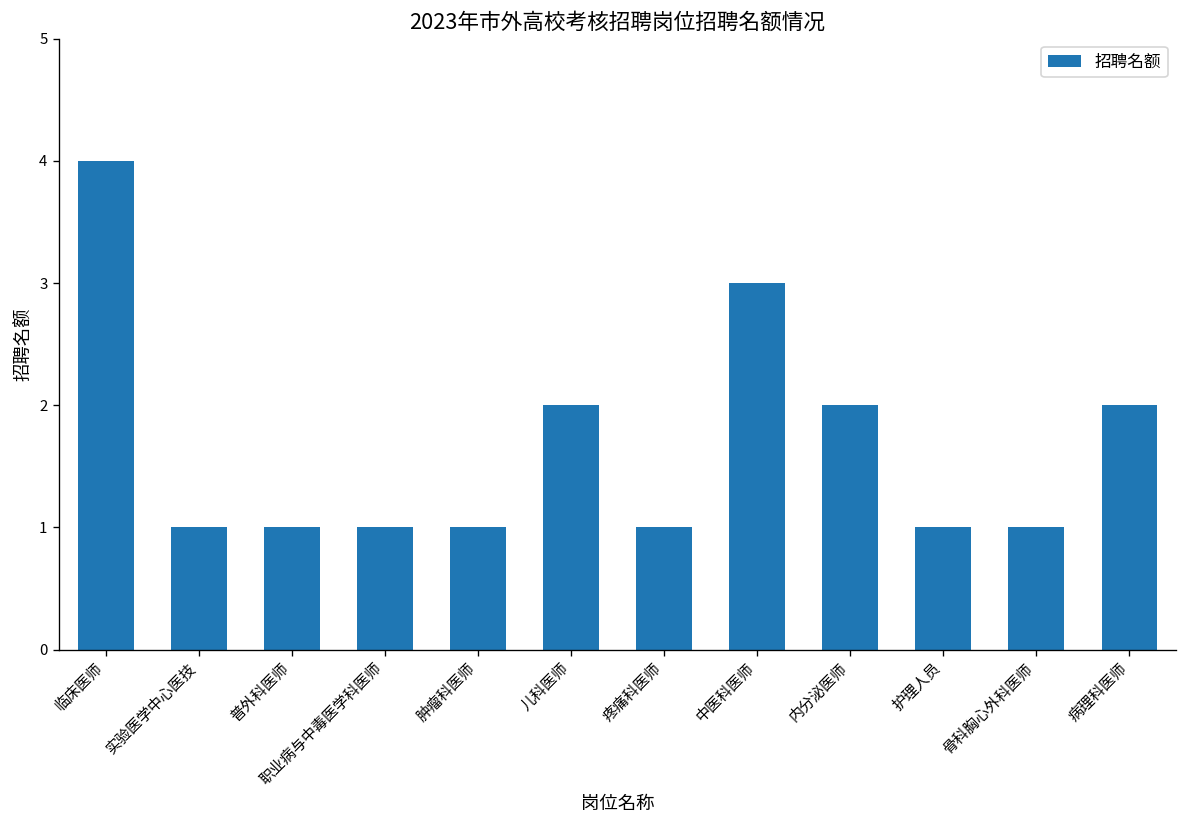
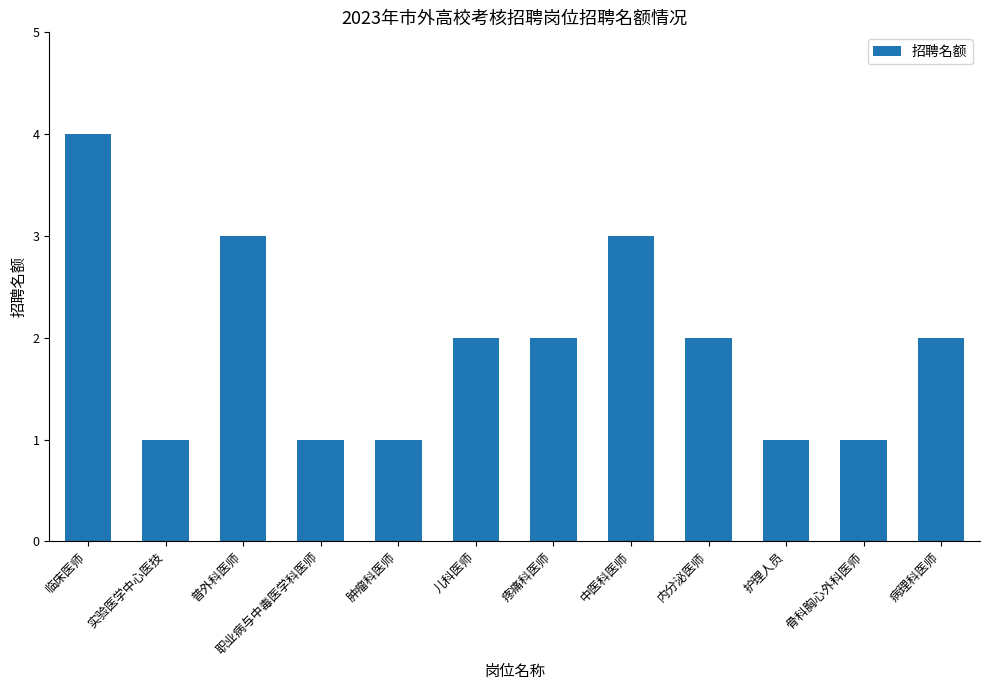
  {
    "临床医师": 4,
    "实验医学中心医技": 1,
-   "普外科医师": 1,
+   "普外科医师": 3,
    "职业病与中毒医学科医师": 1,
    "肿瘤科医师": 1,
    "儿科医师": 2,
-   "疼痛科医师": 1,
+   "疼痛科医师": 2,
    "中医科医师": 3,
    "内分泌医师": 2,
    "护理人员": 1,
    "骨科胸心外科医师": 1,
    "病理科医师": 2
  }
